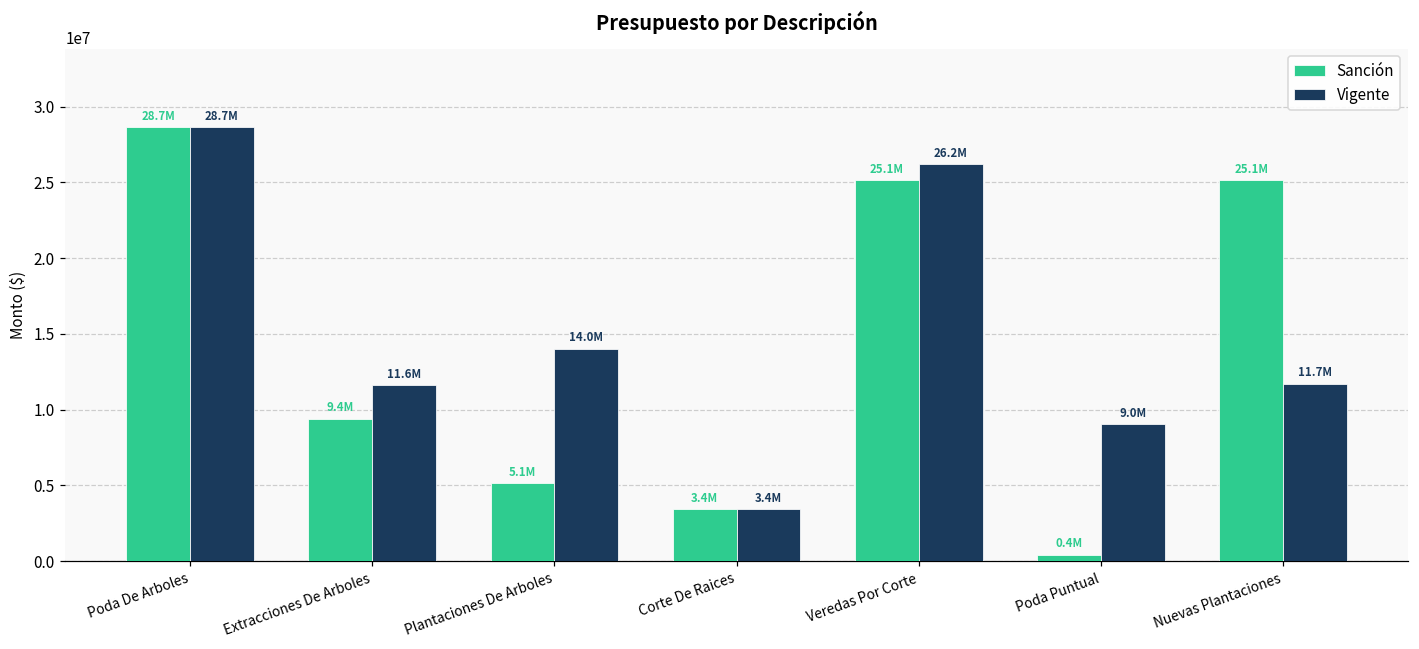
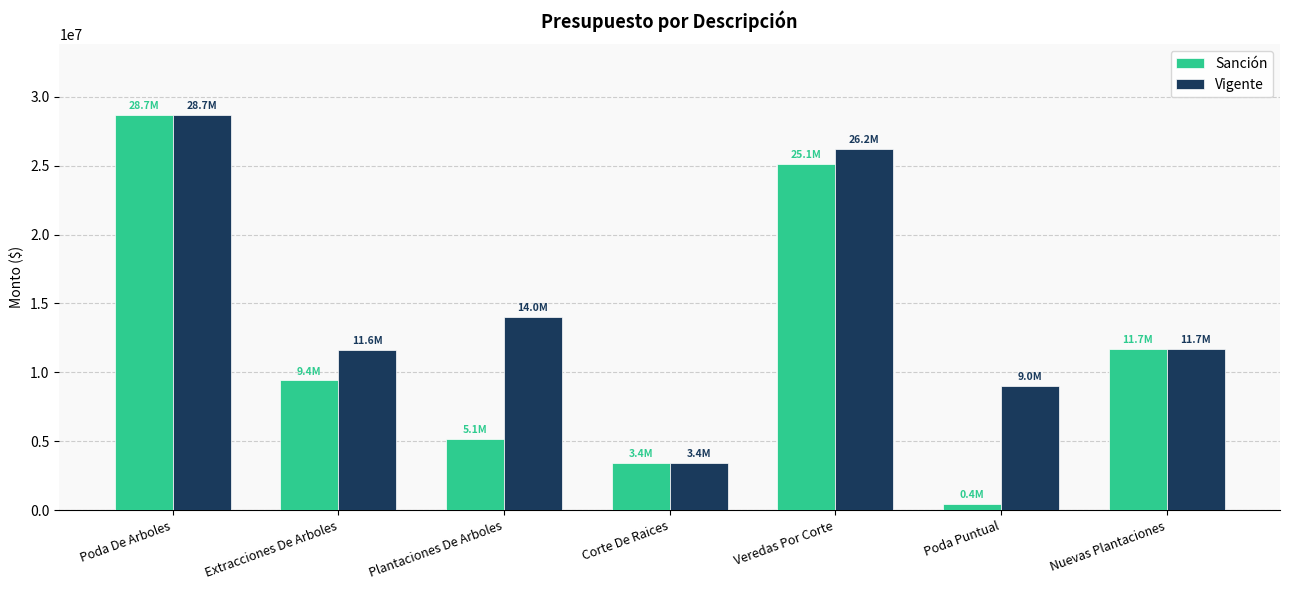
  {
    "Sanción": {
      "Poda De Arboles": "28.7M",
      "Extracciones De Arboles": "9.4M",
      "Plantaciones De Arboles": "5.1M",
      "Corte De Raices": "3.4M",
      "Veredas Por Corte": "25.1M",
      "Poda Puntual": "0.4M",
-     "Nuevas Plantaciones": "25.1M"
+     "Nuevas Plantaciones": "11.7M"
    },
    "Vigente": {
      "Poda De Arboles": "28.7M",
      "Extracciones De Arboles": "11.6M",
      "Plantaciones De Arboles": "14.0M",
      "Corte De Raices": "3.4M",
      "Veredas Por Corte": "26.2M",
      "Poda Puntual": "9.0M",
      "Nuevas Plantaciones": "11.7M"
    }
  }
